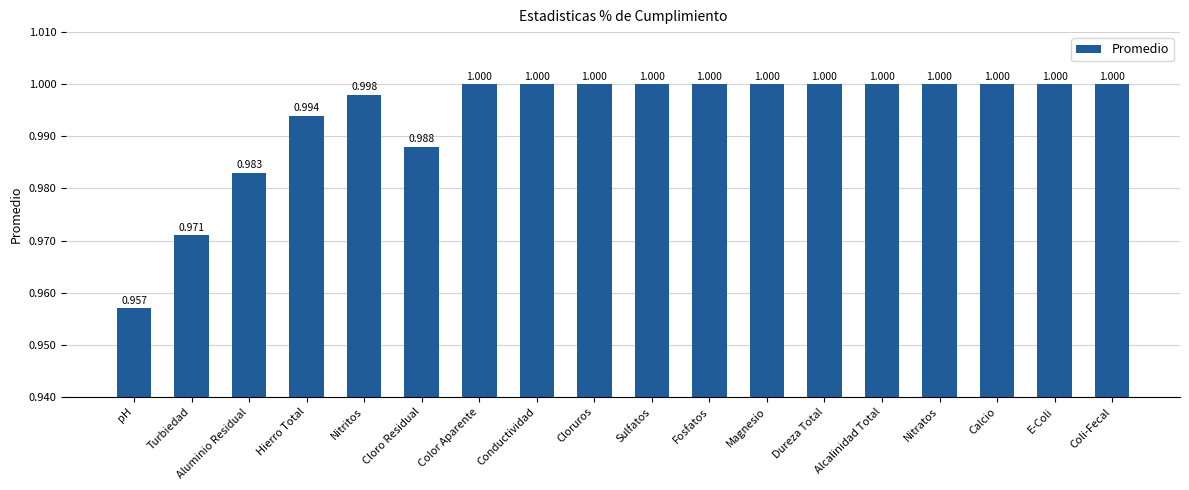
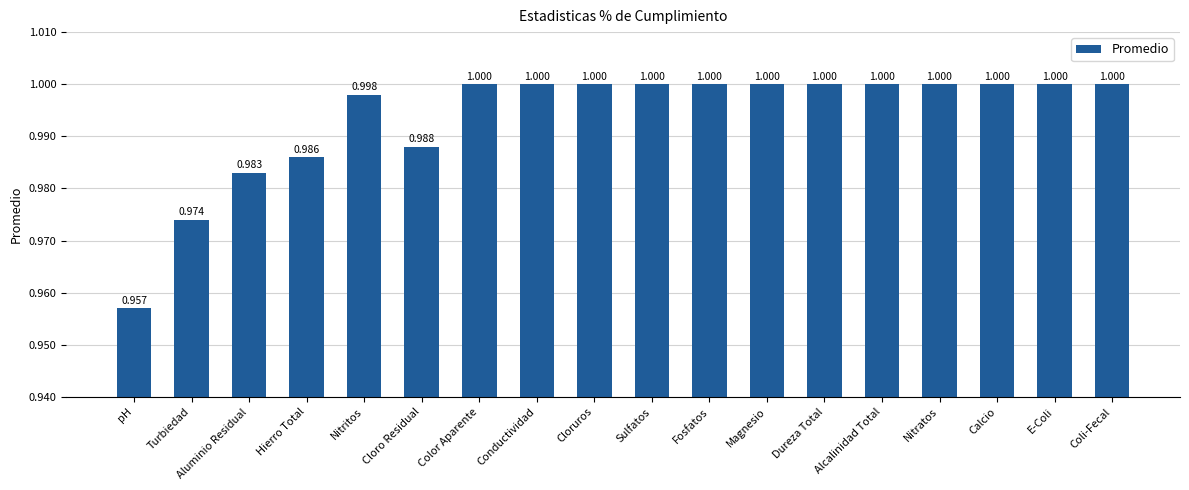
  {
    "pH": 0.957,
-   "Turbiedad": 0.971,
+   "Turbiedad": 0.974,
    "Aluminio Residual": 0.983,
-   "Hierro Total": 0.994,
+   "Hierro Total": 0.986,
    "Nitritos": 0.998,
    "Cloro Residual": 0.988,
    "Color Aparente": 1.000,
    "Conductividad": 1.000,
    "Cloruros": 1.000,
    "Sulfatos": 1.000,
    "Fosfatos": 1.000,
    "Magnesio": 1.000,
    "Dureza Total": 1.000,
    "Alcalinidad Total": 1.000,
    "Nitratos": 1.000,
    "Calcio": 1.000,
    "E-Coli": 1.000,
    "Coli-Fecal": 1.000
  }
